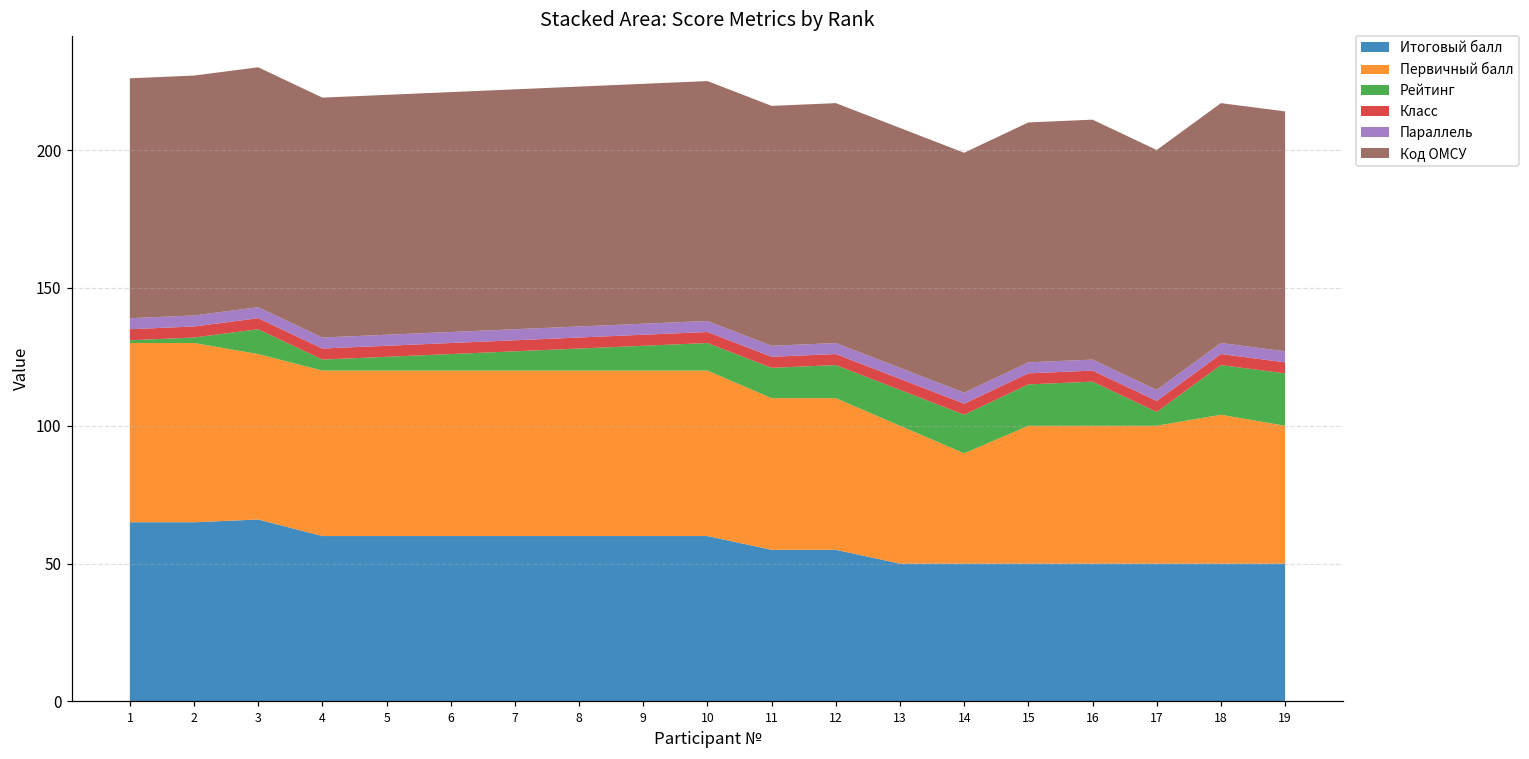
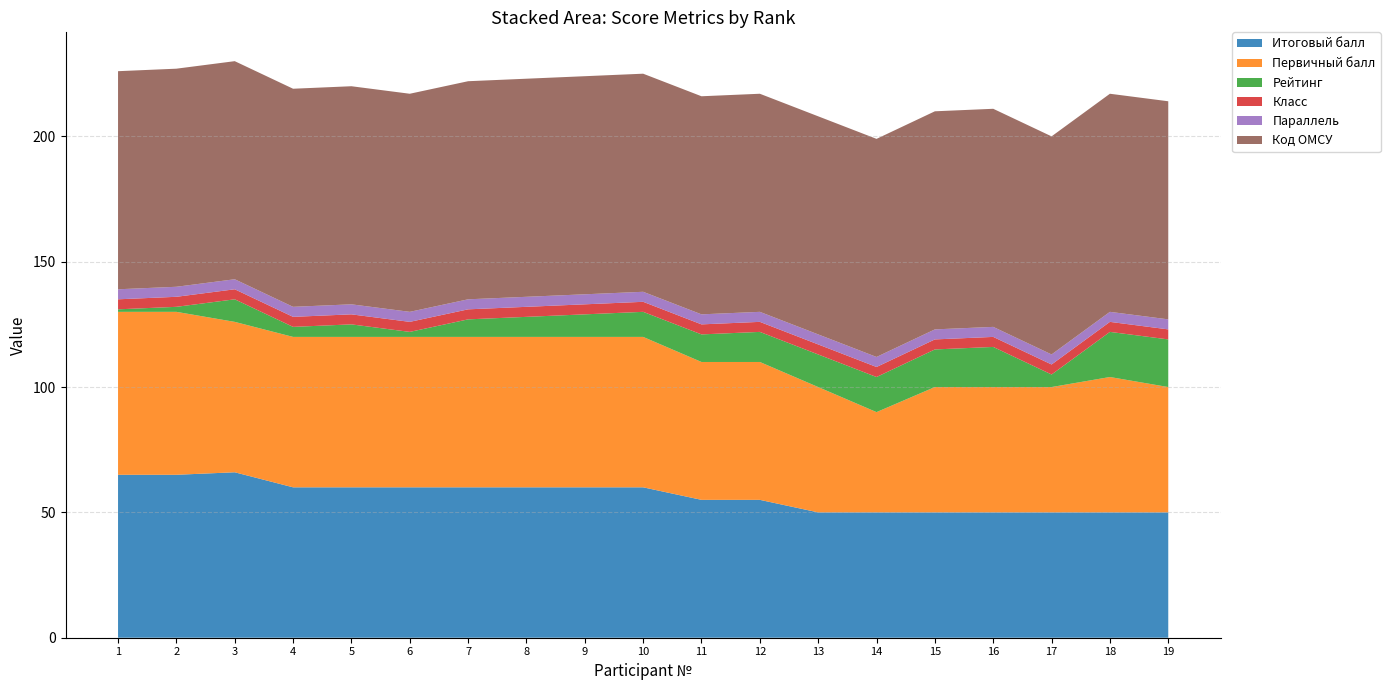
  {
    "Итоговый балл": {
      "1": 65,
      "2": 65,
      "3": 66,
      "4": 60,
      "5": 60,
      "6": 60,
      "7": 60,
      "8": 60,
      "9": 60,
      "10": 60,
      "11": 55,
      "12": 55,
      "13": 50,
      "14": 50,
      "15": 50,
      "16": 50,
      "17": 50,
      "18": 50,
      "19": 50
    },
    "Первичный балл": {
      "2": 65,
      "3": 60,
      "4": 60,
      "5": 60,
      "6": 60,
      "7": 60,
      "8": 60,
      "9": 60,
      "10": 60,
      "11": 55,
      "12": 55,
      "13": 50,
      "14": 40,
      "15": 50,
      "16": 50,
      "17": 50,
      "18": 54,
      "19": 50
    },
    "Рейтинг": {
      "2": 2,
      "3": 9,
      "4": 4,
      "5": 5,
-     "6": 6,
+     "6": 2,
      "7": 7,
      "8": 8,
      "9": 9,
      "10": 10,
      "11": 11,
      "12": 12,
      "13": 13,
      "14": 14,
      "15": 15,
      "16": 16,
      "17": 5,
      "18": 18,
      "19": 19
    },
    "Класс": {
      "1": 4,
      "2": 4,
      "3": 4,
      "4": 4,
      "5": 4,
      "6": 4,
      "7": 4,
      "8": 4,
      "9": 4,
      "10": 4,
      "11": 4,
      "12": 4,
      "13": 4,
      "14": 4,
      "15": 4,
      "16": 4,
      "17": 4,
      "18": 4,
      "19": 4
    },
    "Параллель": {
      "1": 4,
      "2": 4,
      "3": 4,
      "4": 4,
      "5": 4,
      "6": 4,
      "7": 4,
      "8": 4,
      "9": 4,
      "10": 4,
      "11": 4,
      "12": 4,
      "13": 4,
      "14": 4,
      "15": 4,
      "16": 4,
      "17": 4,
      "18": 4,
      "19": 4
    },
    "Код ОМСУ": {
      "1": 87,
      "2": 87,
      "3": 87,
      "4": 87,
      "5": 87,
      "6": 87,
      "7": 87,
      "8": 87,
      "9": 87,
      "10": 87,
      "11": 87,
      "12": 87,
      "13": 87,
      "14": 87,
      "15": 87,
      "16": 87,
      "17": 87,
      "18": 87,
      "19": 87
    }
  }
